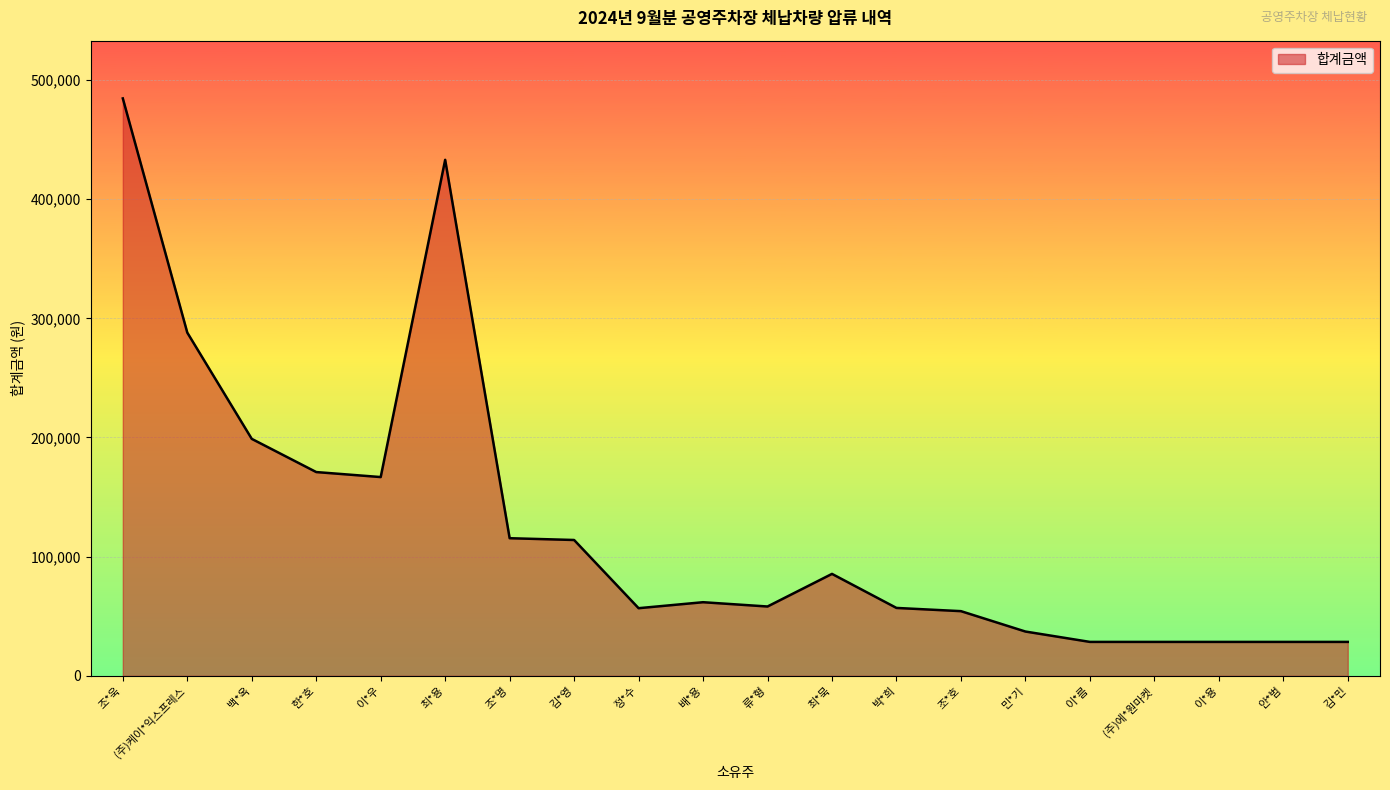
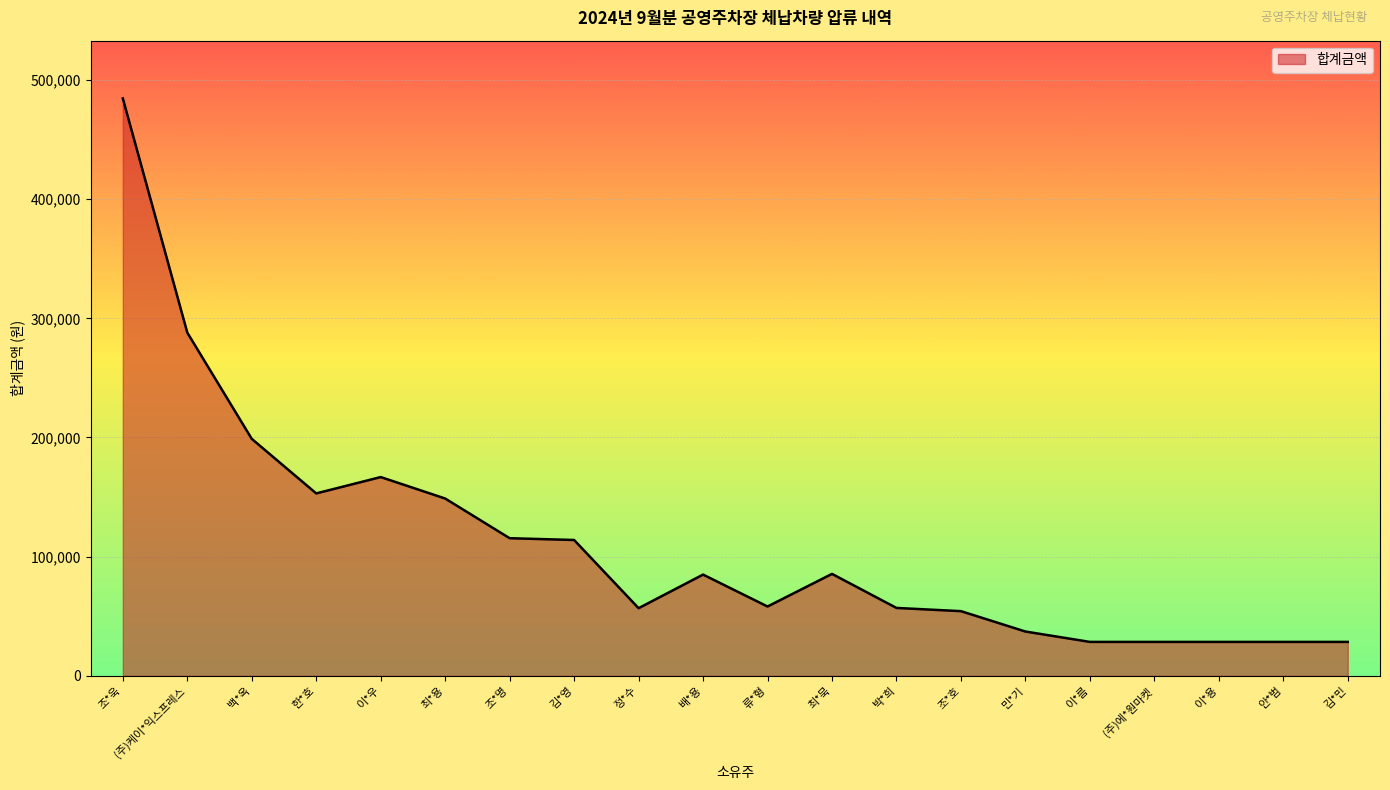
  {
    "조*욱": "485,000",
    "(주)케이*익스프레스": "288,000",
    "백*옥": "199,000",
-   "한*호": "171,000",
+   "한*호": "153,000",
    "이*우": "167,000",
-   "최*용": "433,000",
+   "최*용": "149,000",
    "조*명": "116,000",
    "김*영": "114,000",
    "정*수": "57,000",
-   "배*용": "62,000",
+   "배*용": "85,000",
    "류*형": "58,000",
    "최*묵": "86,000",
    "박*희": "57,000",
    "조*호": "54,000",
    "민*기": "37,000",
    "이*름": "29,000",
    "(주)에*원마켓": "29,000",
    "이*용": "29,000",
    "안*범": "29,000",
    "김*민": "29,000"
  }
